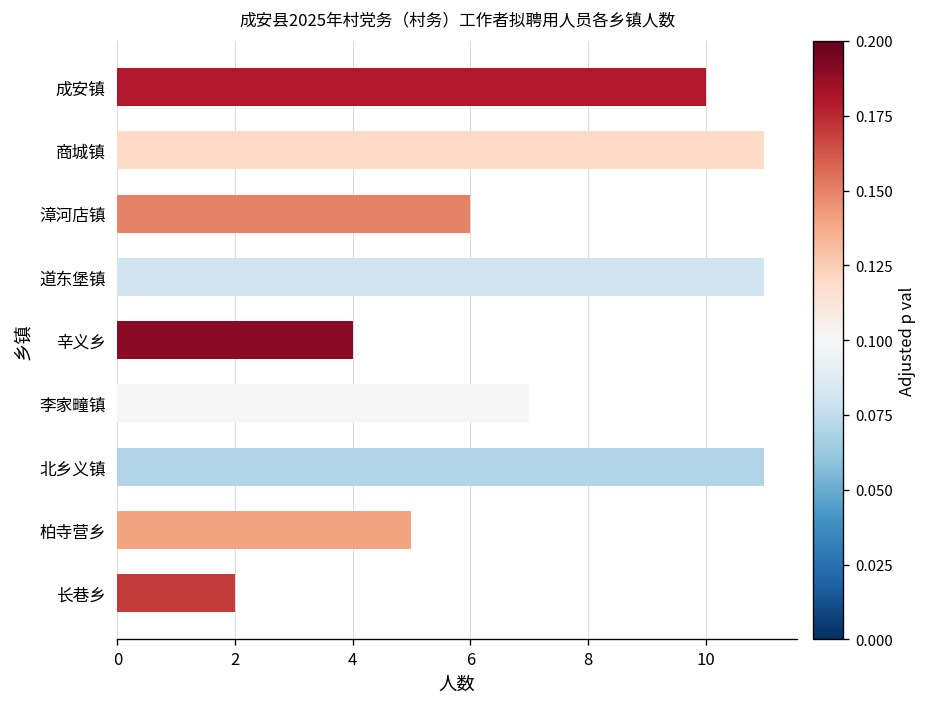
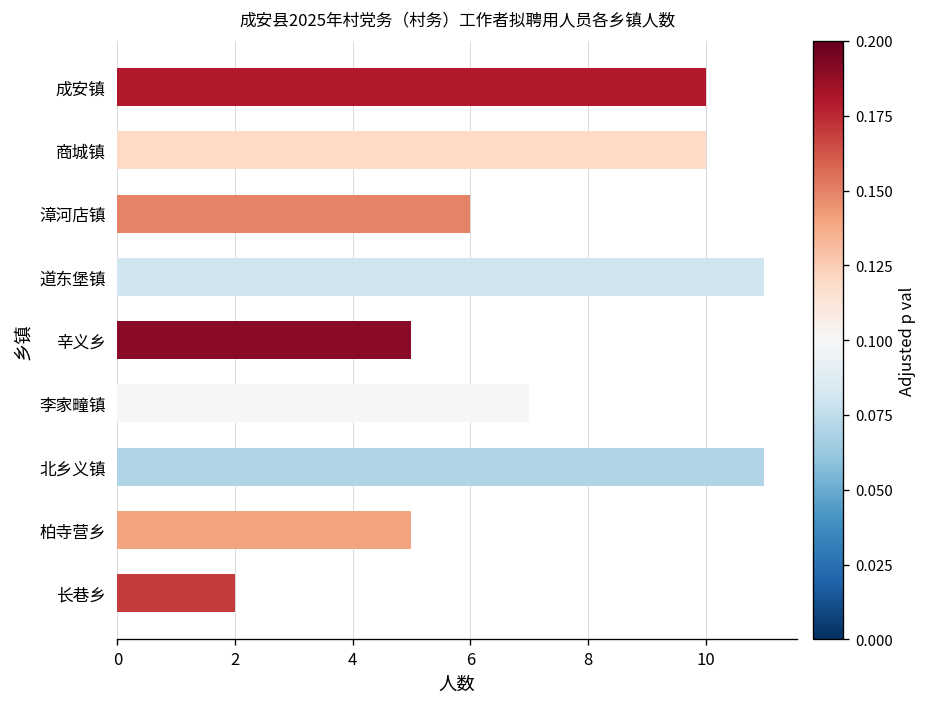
  {
    "成安镇": 10,
-   "商城镇": 11,
+   "商城镇": 10,
    "漳河店镇": 6,
    "道东堡镇": 11,
-   "辛义乡": 4,
+   "辛义乡": 5,
    "李家疃镇": 7,
    "北乡义镇": 11,
    "柏寺营乡": 5,
    "长巷乡": 2
  }
